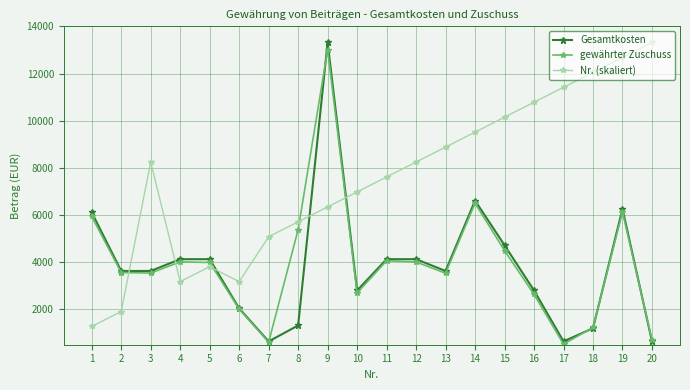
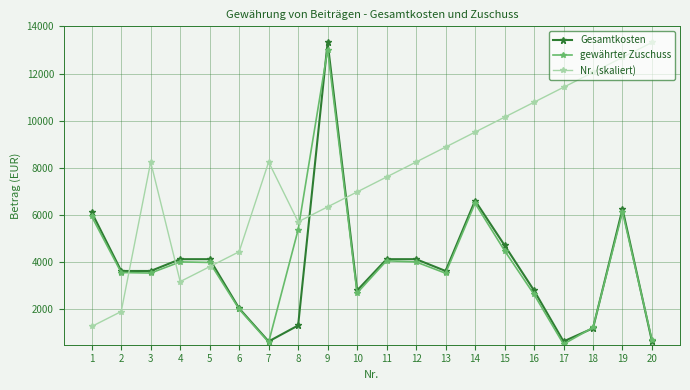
  {
    "Gesamtkosten": {
      "1": 6100,
      "4": 4100,
      "5": 4100,
      "8": 1300,
      "9": 13300,
      "12": 4100,
      "14": 6600,
      "15": 4700,
      "16": 2800,
      "17": 600,
      "19": 6300
    },
    "gewährter Zuschuss": {
      "1": 5900,
      "4": 4000,
      "5": 4000,
      "8": 5400,
      "9": 13000,
      "12": 4000,
      "14": 6500,
      "15": 4500,
      "16": 2600,
      "17": 500,
      "19": 6100
    },
    "Nr. (skaliert)": {
      "1": 1300,
      "2": 1900,
      "3": 8200,
      "4": 3200,
      "5": 3800,
-     "6": 3200,
-     "7": 5100,
+     "6": 4400,
+     "7": 8200,
      "8": 5700,
      "9": 6300,
      "10": 7000,
      "11": 7600,
      "12": 8200,
      "13": 8900,
      "14": 9500,
      "15": 10100,
      "16": 10800,
      "17": 11400
    }
  }
